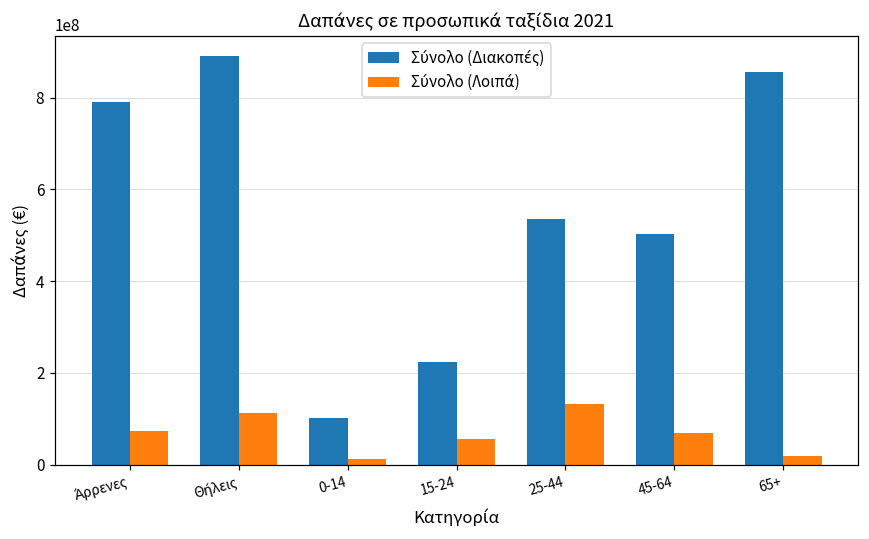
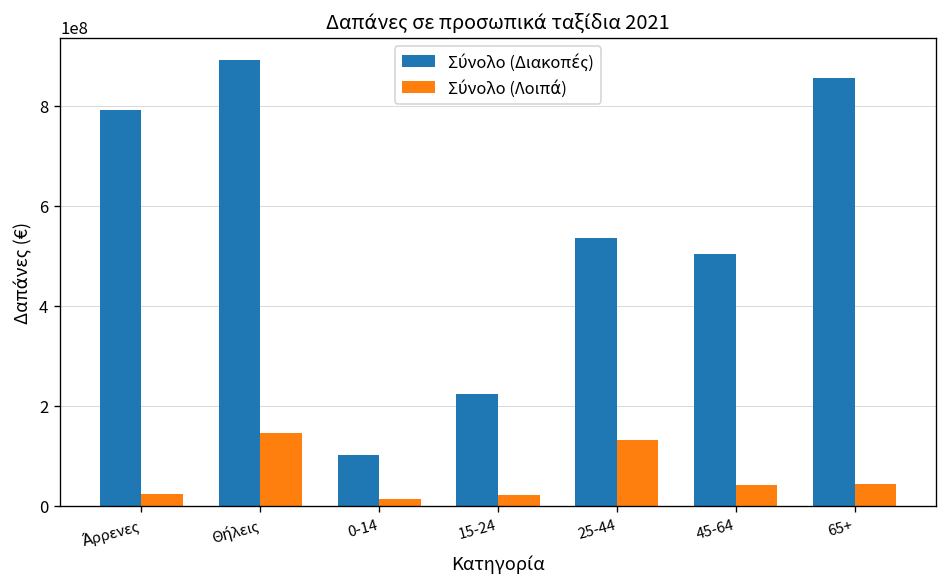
  {
    "Σύνολο (Διακοπές)": {
      "Άρρενες": 790000000,
      "Θήλεις": 890000000,
      "0-14": 100000000,
      "15-24": 220000000,
      "25-44": 540000000,
      "45-64": 500000000,
      "65+": 860000000
    },
    "Σύνολο (Λοιπά)": {
-     "Άρρενες": 70000000,
-     "Θήλεις": 110000000,
+     "Άρρενες": 20000000,
+     "Θήλεις": 150000000,
      "0-14": 10000000,
-     "15-24": 50000000,
+     "15-24": 20000000,
      "25-44": 130000000,
-     "45-64": 70000000,
-     "65+": 20000000
+     "45-64": 40000000,
+     "65+": 40000000
    }
  }
